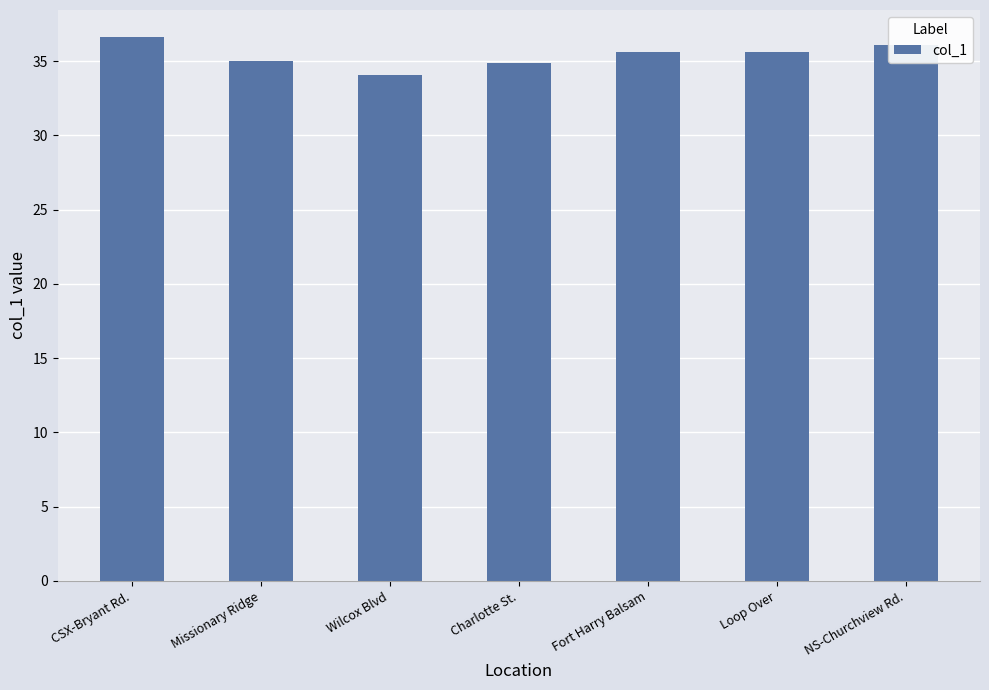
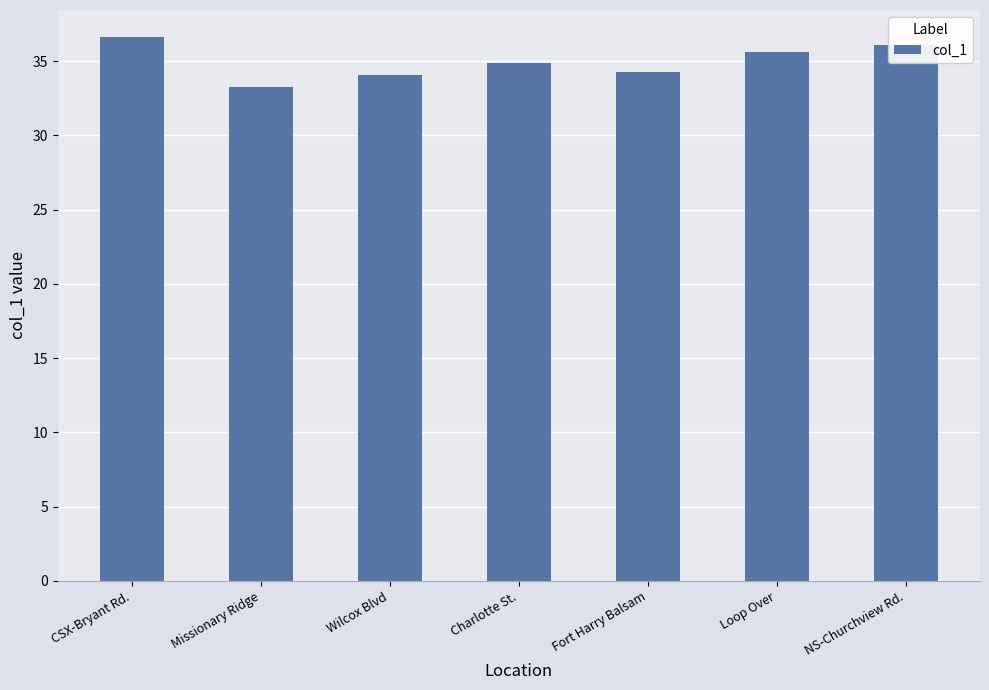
  {
    "CSX-Bryant Rd.": 36.6,
-   "Missionary Ridge": 35.0,
+   "Missionary Ridge": 33.2,
    "Wilcox Blvd": 34.0,
    "Charlotte St.": 34.9,
-   "Fort Harry Balsam": 35.6,
+   "Fort Harry Balsam": 34.3,
    "Loop Over": 35.6
  }
